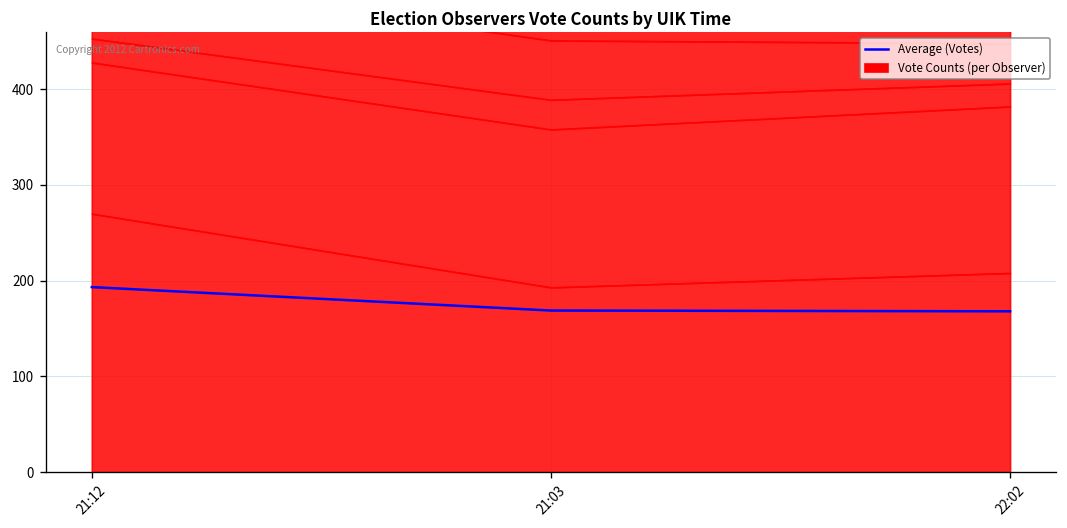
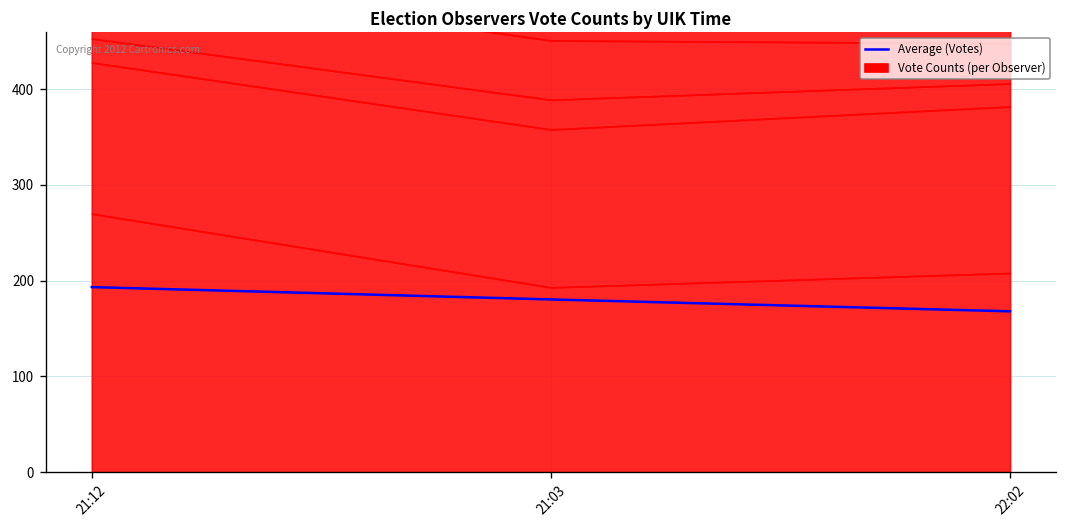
  {
    "Average (Votes)": {
      "21:12": 190,
-     "21:03": 170,
+     "21:03": 180,
      "22:02": 170
    }
  }
